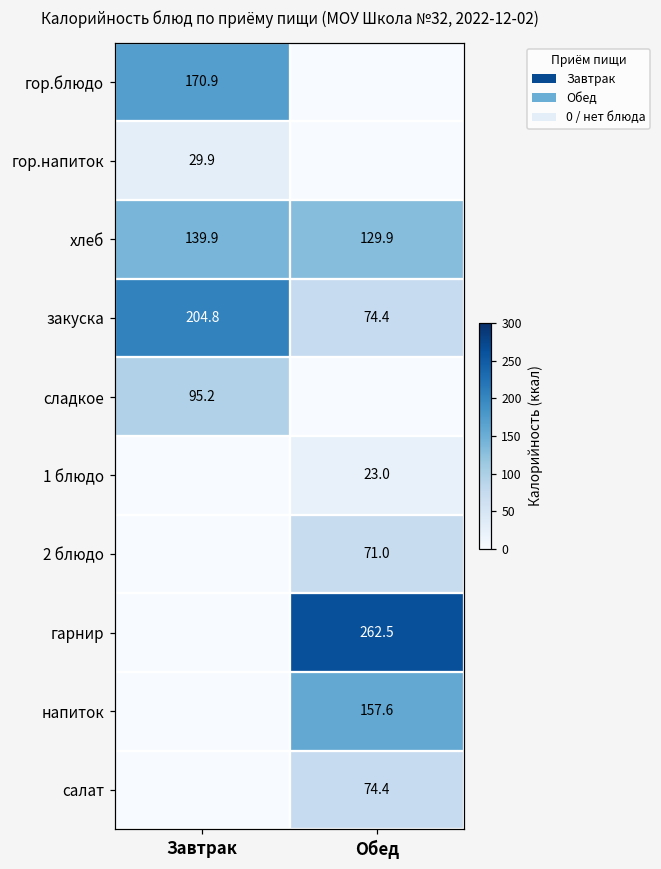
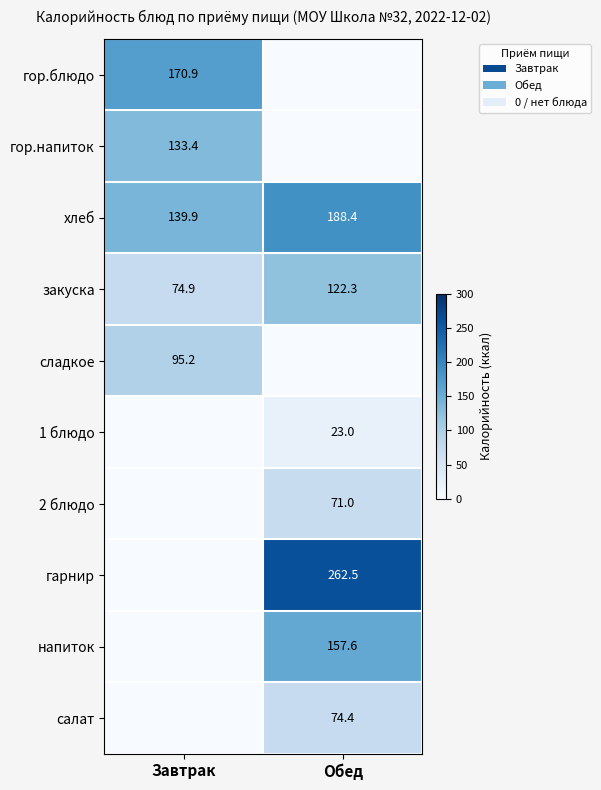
  {
    "гор.блюдо": {
      "Завтрак": 170.9
    },
    "гор.напиток": {
-     "Завтрак": 29.9
+     "Завтрак": 133.4
    },
    "хлеб": {
      "Завтрак": 139.9,
-     "Обед": 129.9
+     "Обед": 188.4
    },
    "закуска": {
-     "Завтрак": 204.8,
-     "Обед": 74.4
+     "Завтрак": 74.9,
+     "Обед": 122.3
    },
    "сладкое": {
      "Завтрак": 95.2
    },
    "1 блюдо": {
      "Обед": 23.0
    },
    "2 блюдо": {
      "Обед": 71.0
    },
    "гарнир": {
      "Обед": 262.5
    },
    "напиток": {
      "Обед": 157.6
    },
    "салат": {
      "Обед": 74.4
    }
  }
